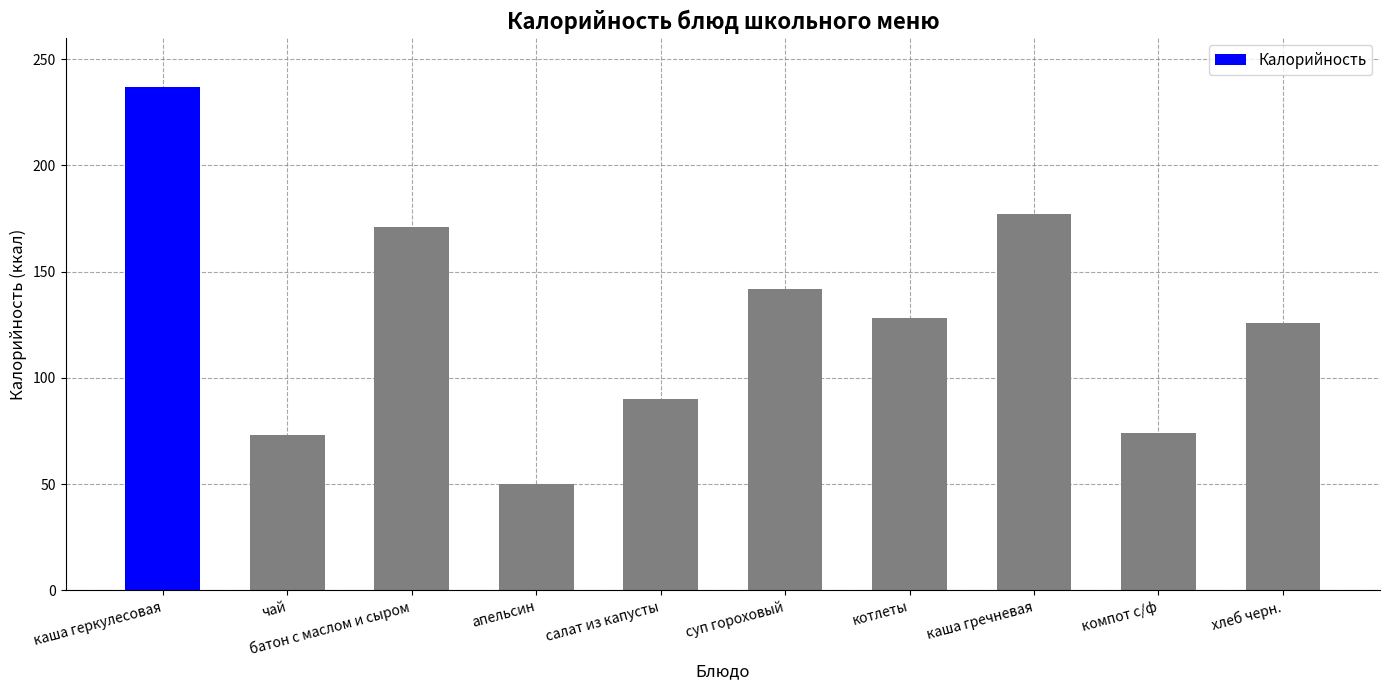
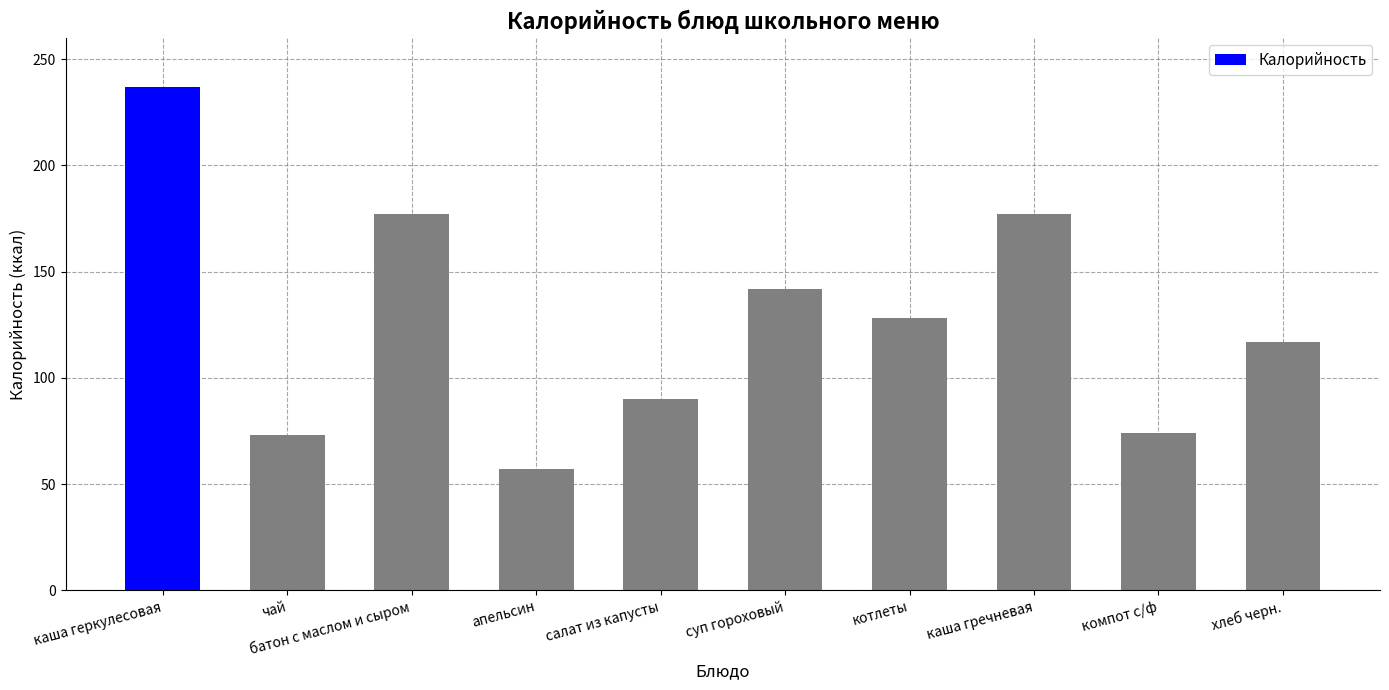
  {
    "каша геркулесовая": 237,
    "чай": 73,
-   "батон с маслом и сыром": 171,
-   "апельсин": 50,
+   "батон с маслом и сыром": 177,
+   "апельсин": 57,
    "салат из капусты": 90,
    "суп гороховый": 142,
    "котлеты": 128,
    "каша гречневая": 177,
    "компот с/ф": 74,
-   "хлеб черн.": 126
+   "хлеб черн.": 117
  }
